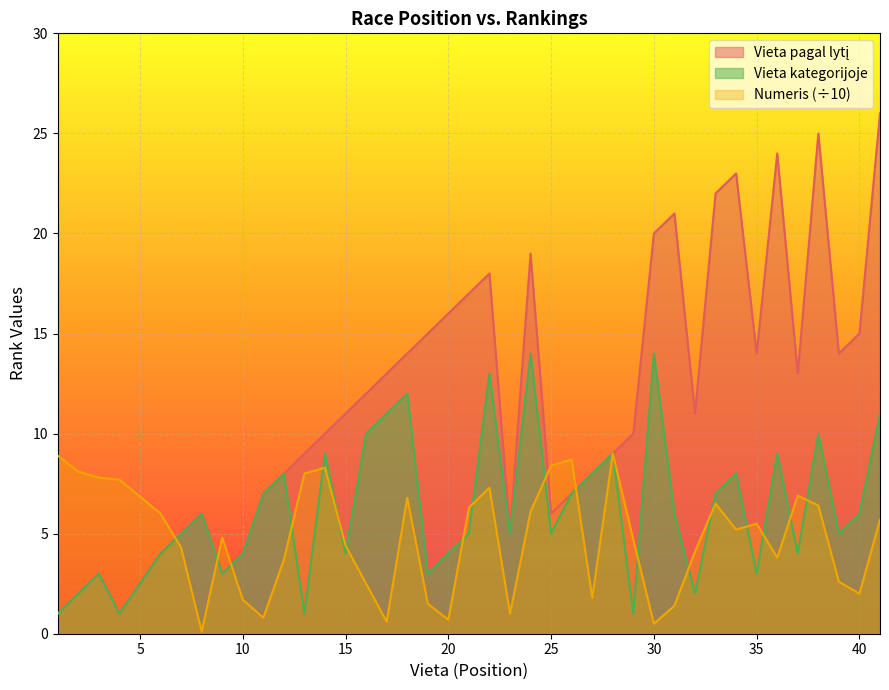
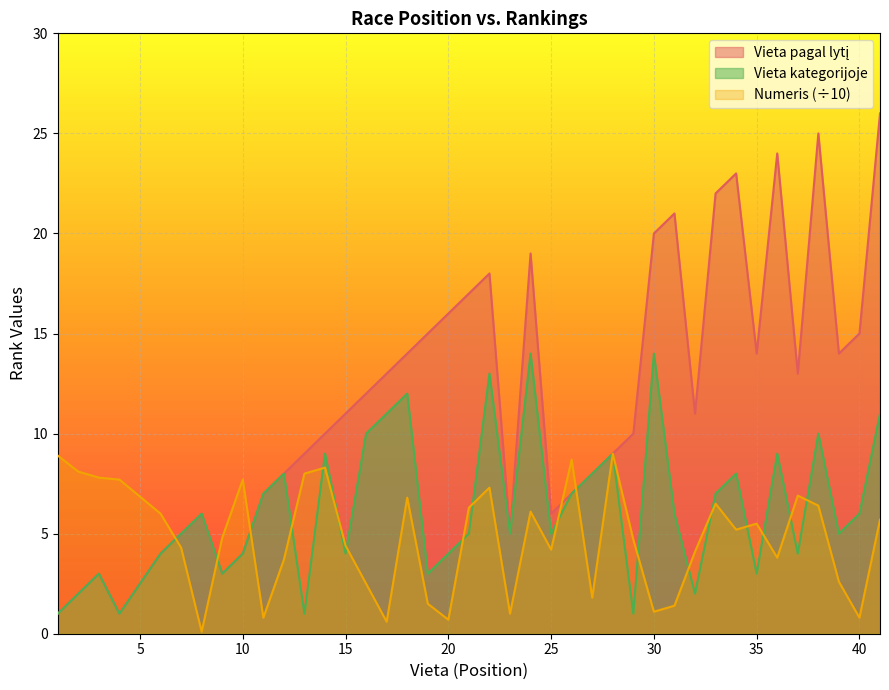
  {
    "Vieta pagal lytį": {
      "15": 11.0,
      "20": 16.0,
      "25": 6.0,
      "30": 20.0,
      "35": 14.0,
      "40": 15.0
    },
    "Vieta kategorijoje": {
      "15": 4.0,
      "20": 4.0,
      "25": 5.0,
      "30": 14.0,
      "35": 3.0,
      "40": 6.0
    },
    "Numeris (÷10)": {
-     "10": 1.7,
+     "10": 7.7,
      "15": 4.4,
      "20": 0.7,
-     "25": 8.4,
-     "30": 0.5,
+     "25": 4.2,
+     "30": 1.1,
      "35": 5.5,
-     "40": 2.0
+     "40": 0.8
    }
  }
